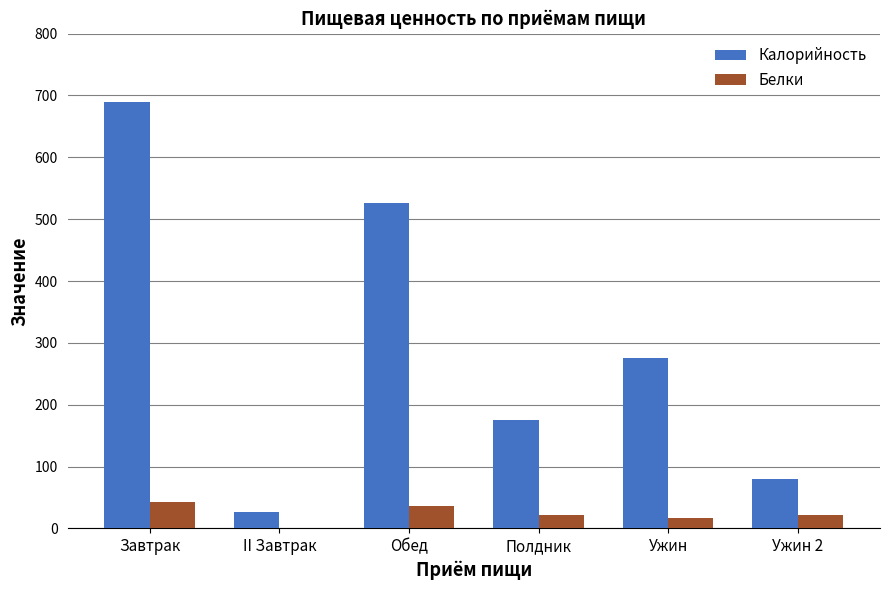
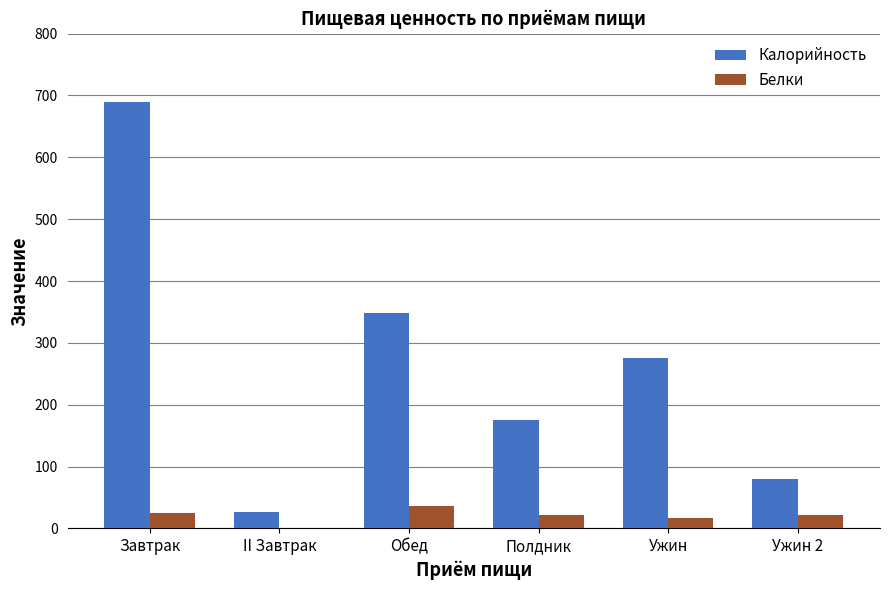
  {
    "Калорийность": {
      "Завтрак": 690,
      "II Завтрак": 30,
-     "Обед": 530,
+     "Обед": 350,
      "Полдник": 180,
      "Ужин": 280,
      "Ужин 2": 80
    },
    "Белки": {
-     "Завтрак": 40,
+     "Завтрак": 30,
      "II Завтрак": 0,
      "Обед": 40,
      "Полдник": 20,
      "Ужин": 20,
      "Ужин 2": 20
    }
  }
